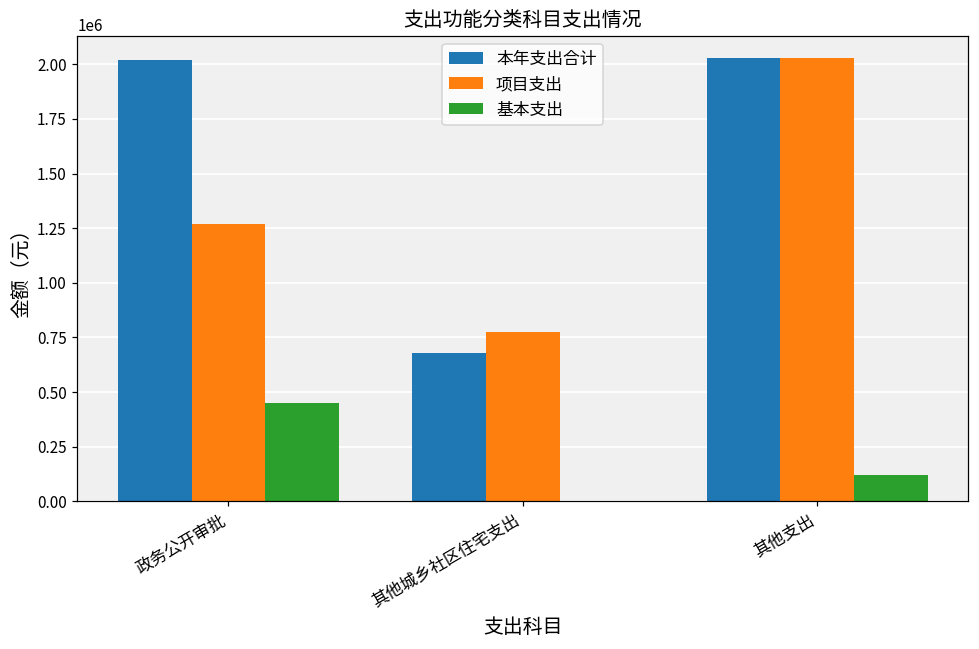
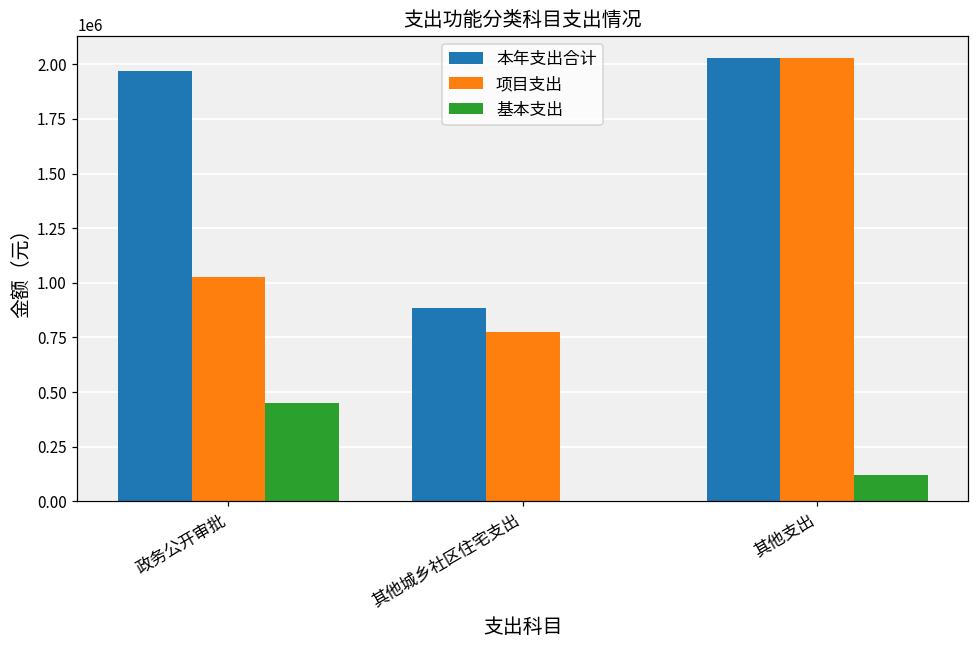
  {
    "本年支出合计": {
-     "政务公开审批": 2020000,
-     "其他城乡社区住宅支出": 680000,
+     "政务公开审批": 1970000,
+     "其他城乡社区住宅支出": 880000,
      "其他支出": 2030000
    },
    "项目支出": {
-     "政务公开审批": 1270000,
+     "政务公开审批": 1030000,
      "其他城乡社区住宅支出": 770000,
      "其他支出": 2030000
    },
    "基本支出": {
      "政务公开审批": 450000,
      "其他城乡社区住宅支出": 0,
      "其他支出": 120000
    }
  }
